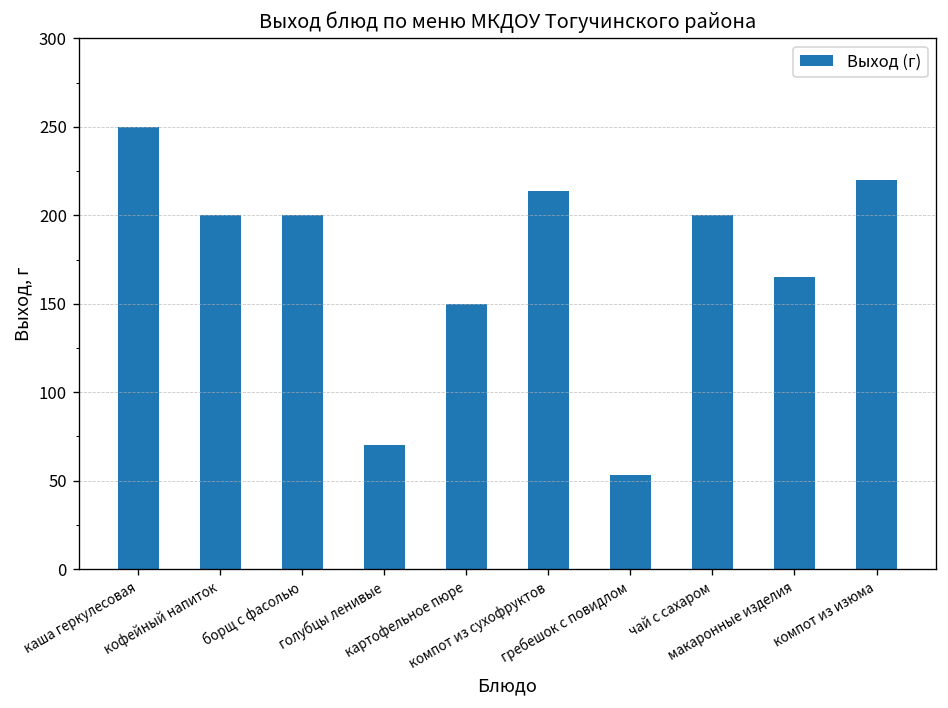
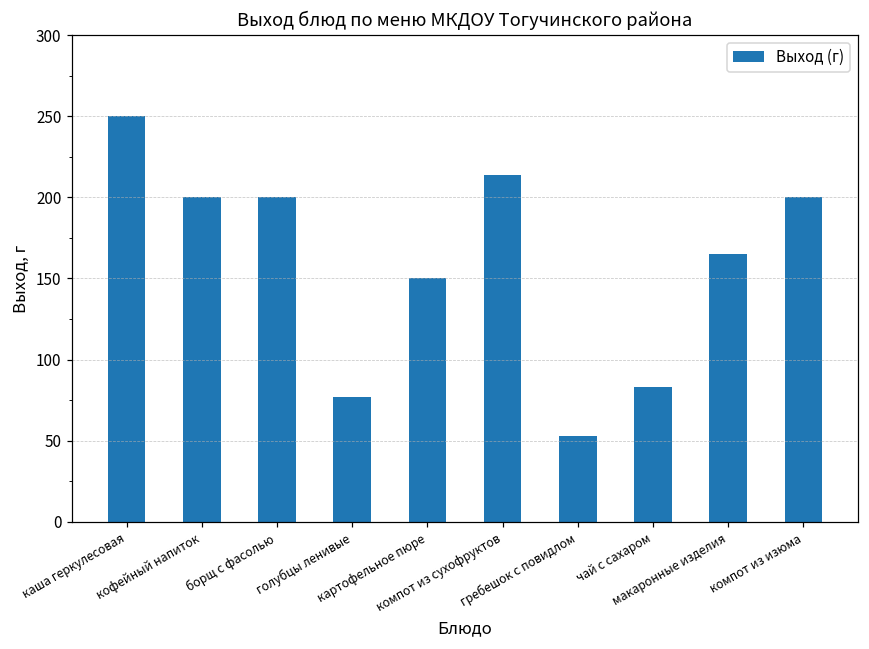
  {
    "каша геркулесовая": 250,
    "кофейный напиток": 200,
    "борщ с фасолью": 200,
-   "голубцы ленивые": 70,
+   "голубцы ленивые": 77,
    "картофельное пюре": 150,
    "компот из сухофруктов": 214,
    "гребешок с повидлом": 53,
-   "чай с сахаром": 200,
+   "чай с сахаром": 83,
    "макаронные изделия": 165,
-   "компот из изюма": 220
+   "компот из изюма": 200
  }
